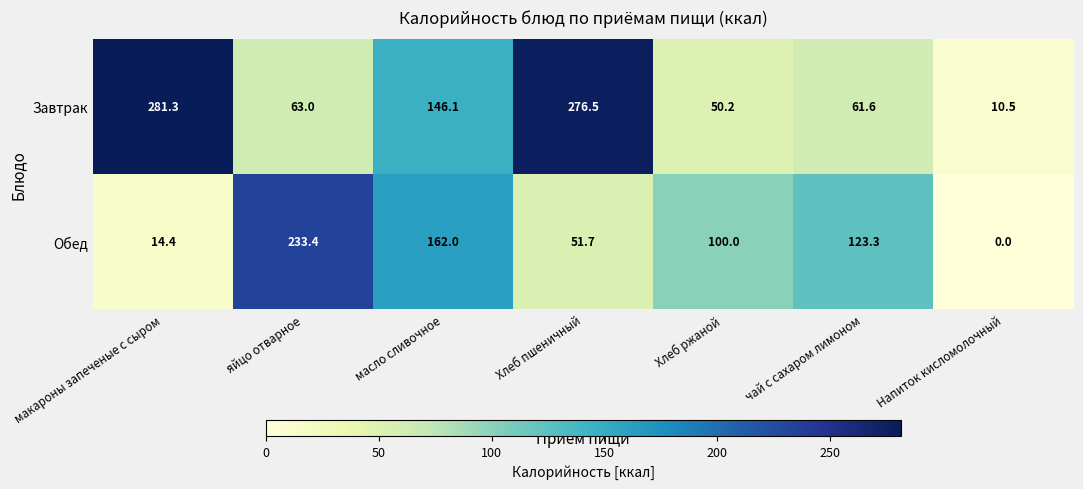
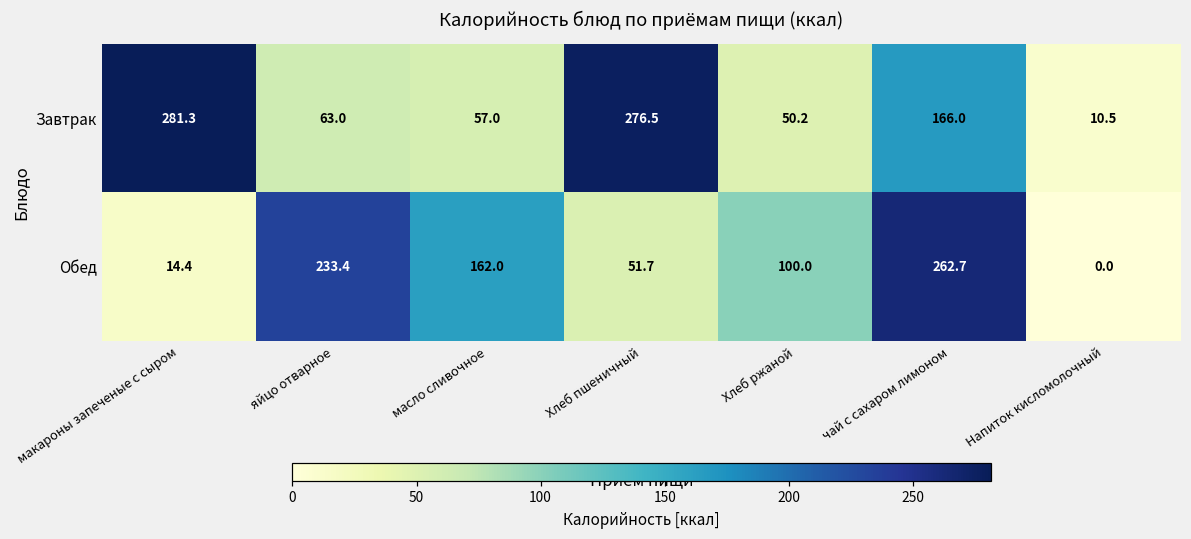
  {
    "Завтрак": {
      "макароны запеченые с сыром": 281.3,
      "яйцо отварное": 63.0,
-     "масло сливочное": 146.1,
+     "масло сливочное": 57.0,
      "Хлеб пшеничный": 276.5,
      "Хлеб ржаной": 50.2,
-     "чай с сахаром лимоном": 61.6,
+     "чай с сахаром лимоном": 166.0,
      "Напиток кисломолочный": 10.5
    },
    "Обед": {
      "макароны запеченые с сыром": 14.4,
      "яйцо отварное": 233.4,
      "масло сливочное": 162.0,
      "Хлеб пшеничный": 51.7,
      "Хлеб ржаной": 100.0,
-     "чай с сахаром лимоном": 123.3,
+     "чай с сахаром лимоном": 262.7,
      "Напиток кисломолочный": 0.0
    }
  }
